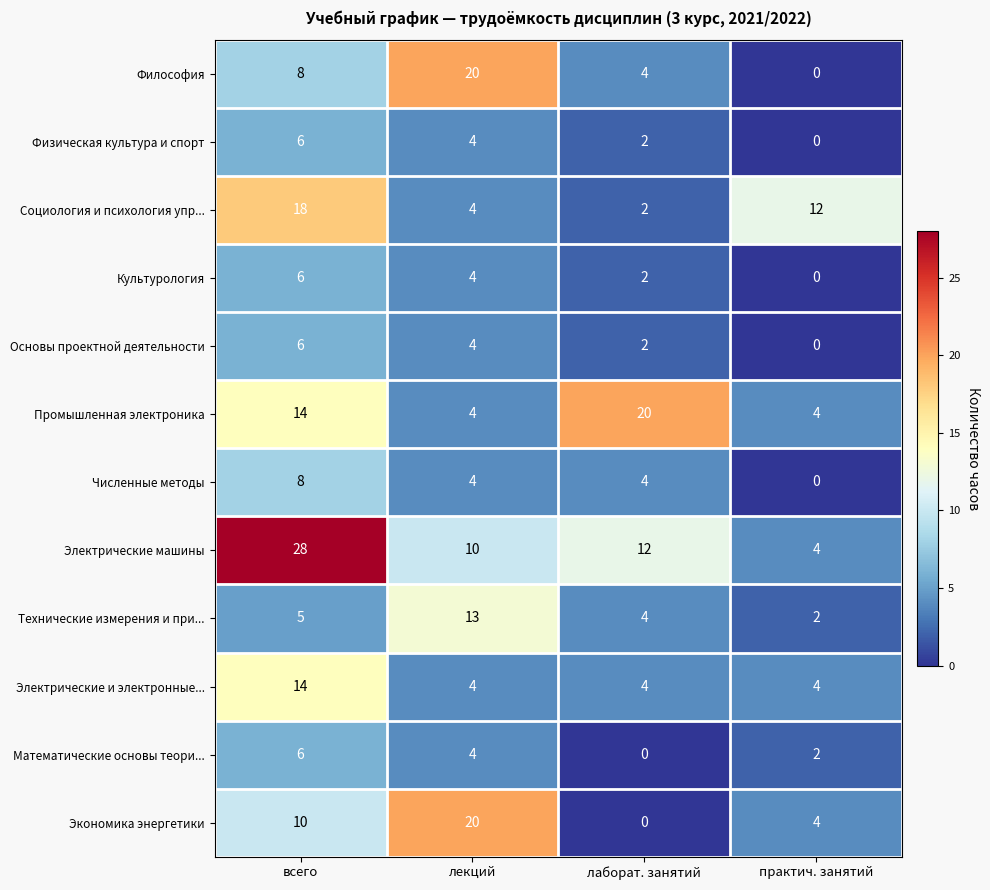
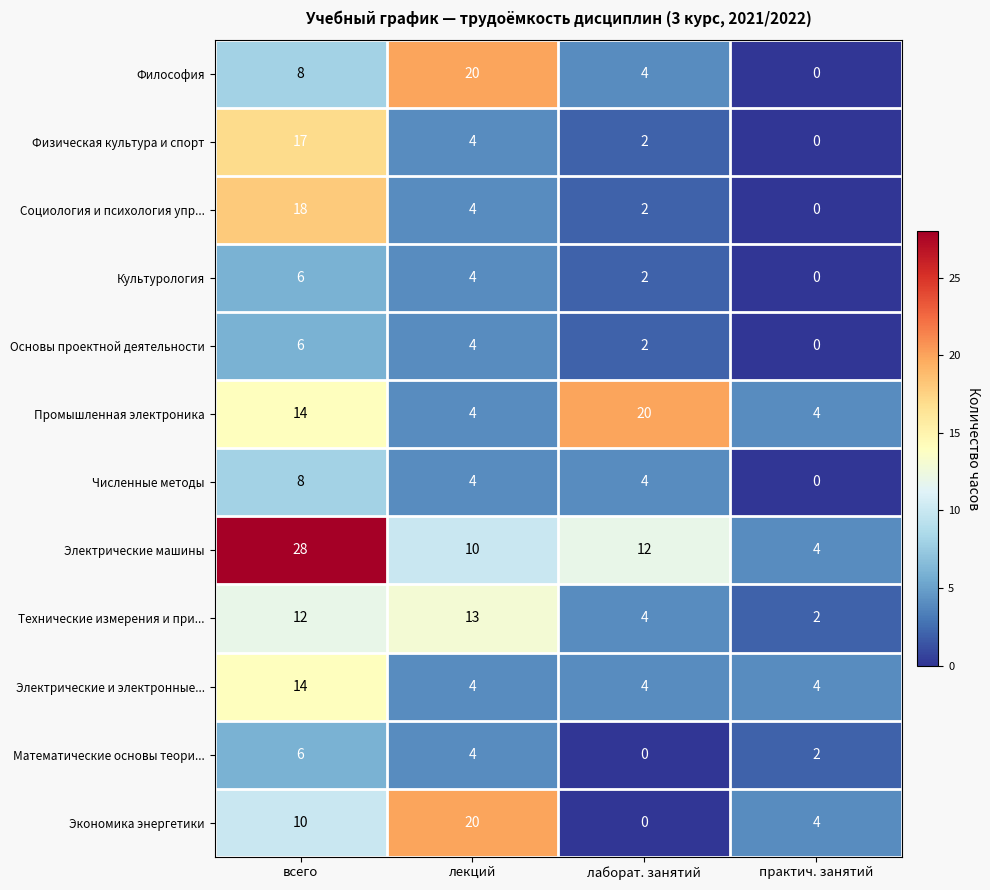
  {
    "Философия": {
      "всего": 8,
      "лекций": 20,
      "лаборат. занятий": 4,
      "практич. занятий": 0
    },
    "Физическая культура и спорт": {
-     "всего": 6,
+     "всего": 17,
      "лекций": 4,
      "лаборат. занятий": 2,
      "практич. занятий": 0
    },
    "Социология и психология упр...": {
      "всего": 18,
      "лекций": 4,
      "лаборат. занятий": 2,
-     "практич. занятий": 12
+     "практич. занятий": 0
    },
    "Культурология": {
      "всего": 6,
      "лекций": 4,
      "лаборат. занятий": 2,
      "практич. занятий": 0
    },
    "Основы проектной деятельности": {
      "всего": 6,
      "лекций": 4,
      "лаборат. занятий": 2,
      "практич. занятий": 0
    },
    "Промышленная электроника": {
      "всего": 14,
      "лекций": 4,
      "лаборат. занятий": 20,
      "практич. занятий": 4
    },
    "Численные методы": {
      "всего": 8,
      "лекций": 4,
      "лаборат. занятий": 4,
      "практич. занятий": 0
    },
    "Электрические машины": {
      "всего": 28,
      "лекций": 10,
      "лаборат. занятий": 12,
      "практич. занятий": 4
    },
    "Технические измерения и при...": {
-     "всего": 5,
+     "всего": 12,
      "лекций": 13,
      "лаборат. занятий": 4,
      "практич. занятий": 2
    },
    "Электрические и электронные...": {
      "всего": 14,
      "лекций": 4,
      "лаборат. занятий": 4,
      "практич. занятий": 4
    },
    "Математические основы теори...": {
      "всего": 6,
      "лекций": 4,
      "лаборат. занятий": 0,
      "практич. занятий": 2
    },
    "Экономика энергетики": {
      "всего": 10,
      "лекций": 20,
      "лаборат. занятий": 0,
      "практич. занятий": 4
    }
  }
